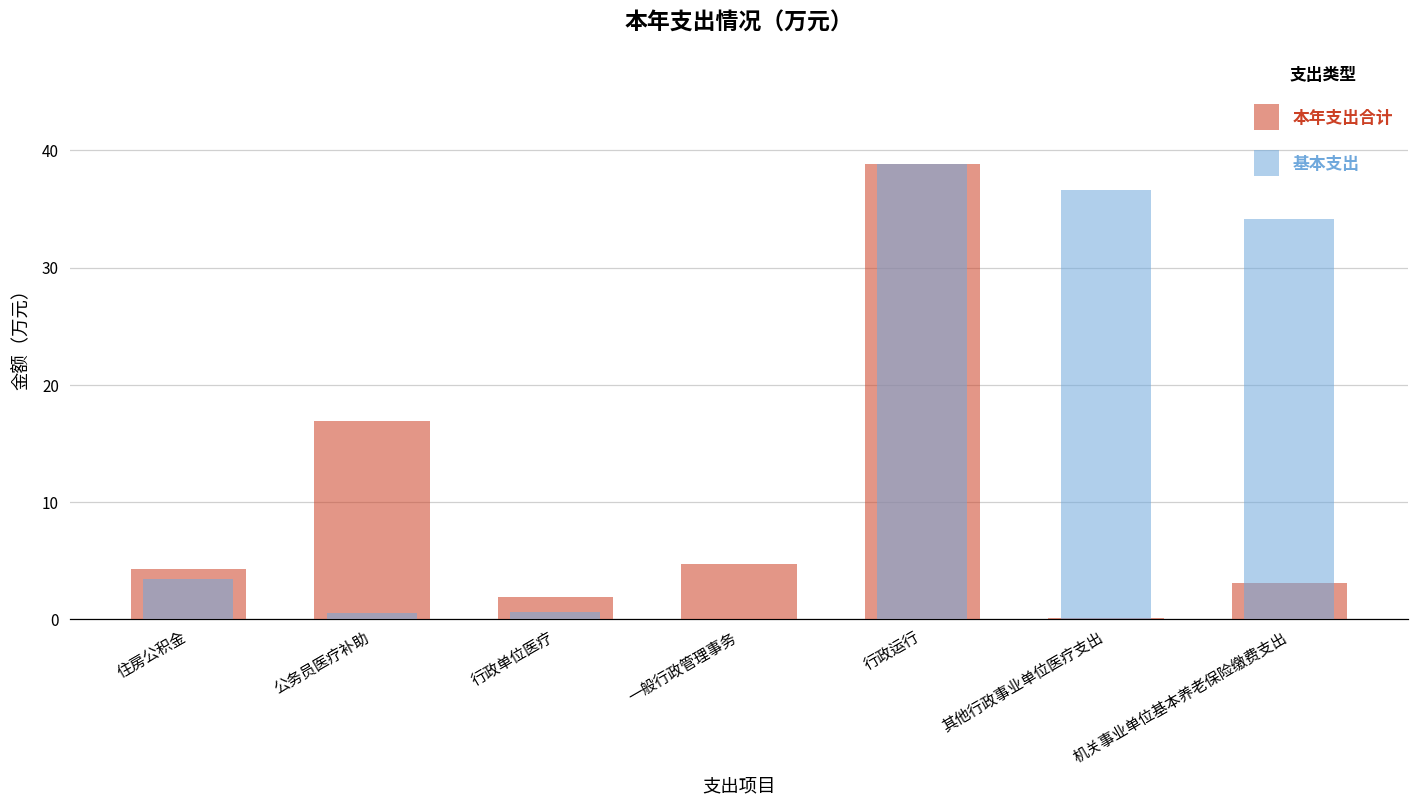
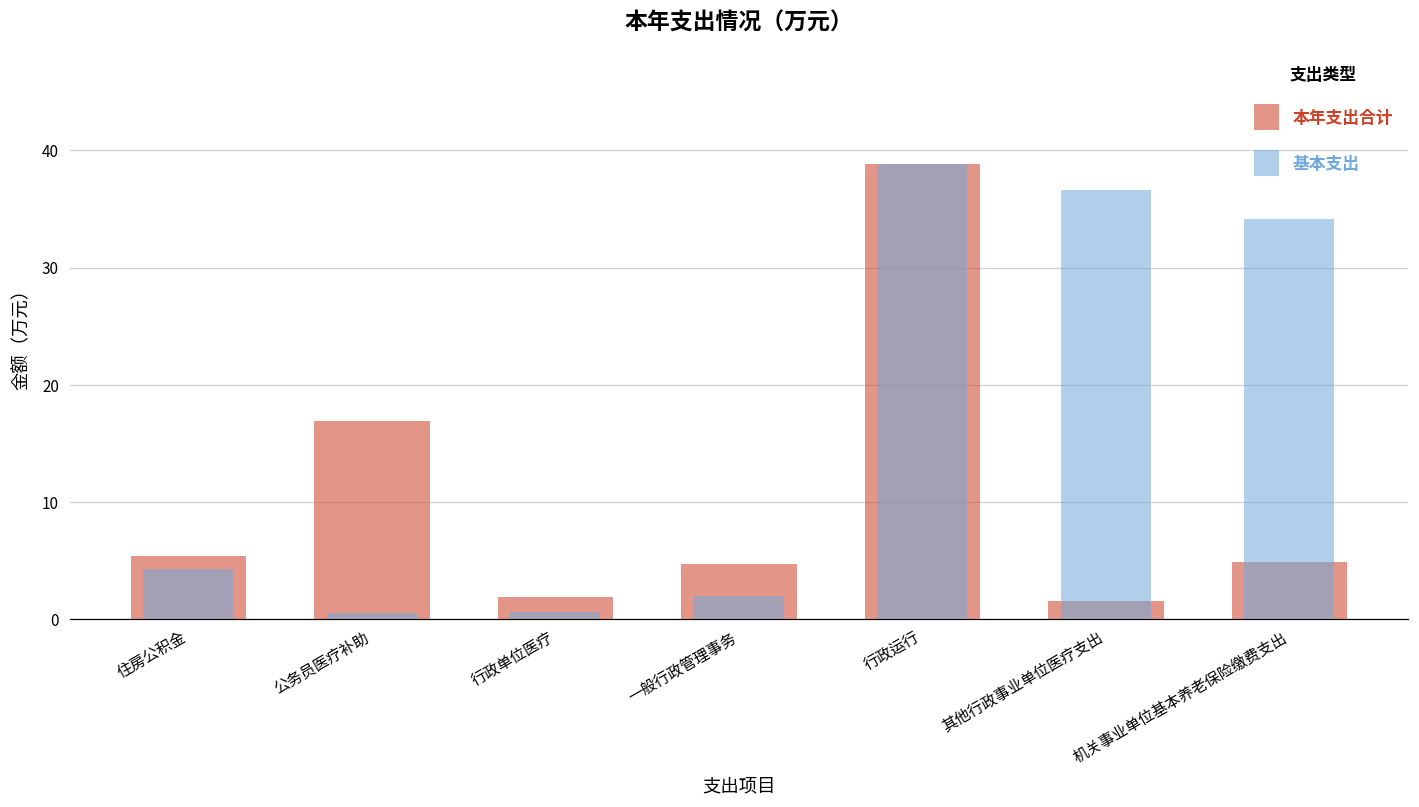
  {
    "本年支出合计": {
-     "住房公积金": 4.3,
+     "住房公积金": 5.4,
      "公务员医疗补助": 16.9,
      "行政单位医疗": 1.9,
      "一般行政管理事务": 4.7,
      "行政运行": 38.8,
-     "其他行政事业单位医疗支出": 0.1,
-     "机关事业单位基本养老保险缴费支出": 3.1
+     "其他行政事业单位医疗支出": 1.6,
+     "机关事业单位基本养老保险缴费支出": 4.9
    },
    "基本支出": {
-     "住房公积金": 3.4,
-     "一般行政管理事务": 0,
+     "住房公积金": 4.3,
+     "一般行政管理事务": 2,
      "行政运行": 38.8,
      "其他行政事业单位医疗支出": 36.7,
      "机关事业单位基本养老保险缴费支出": 34.2
    }
  }
